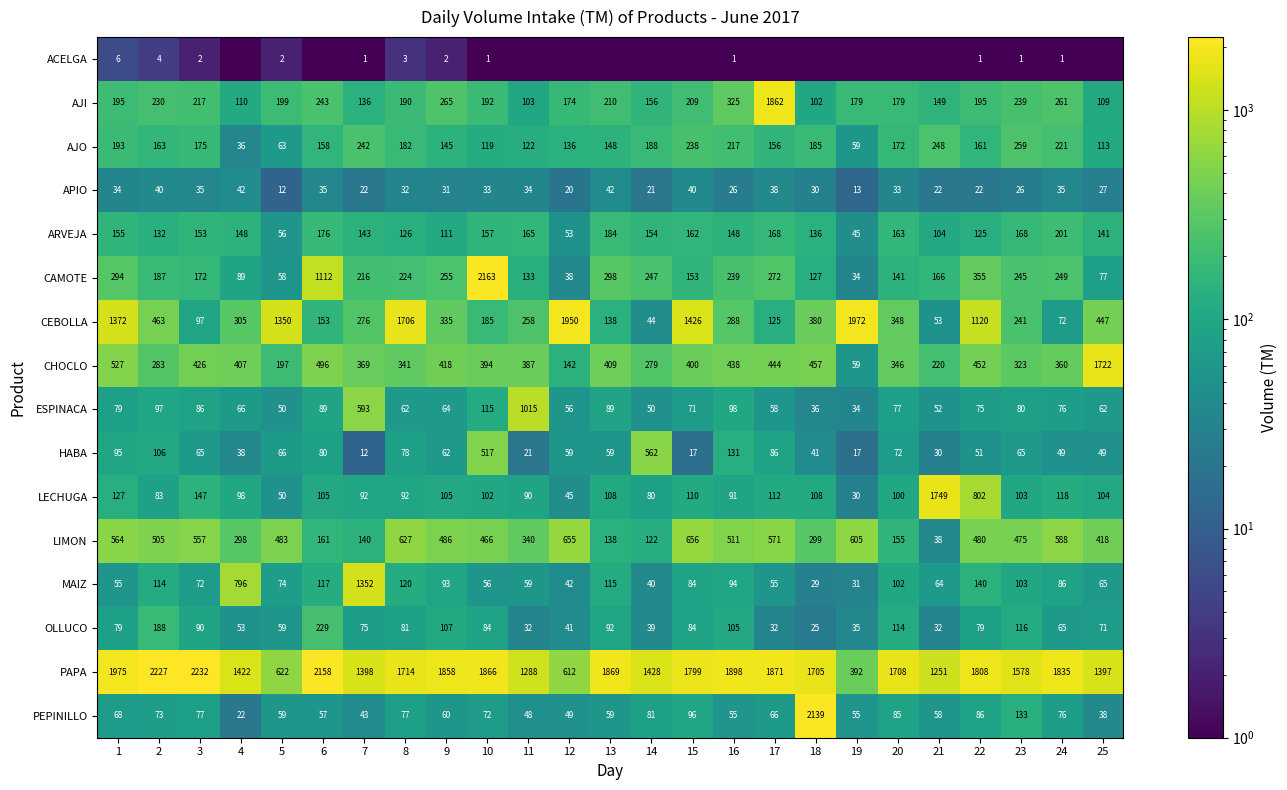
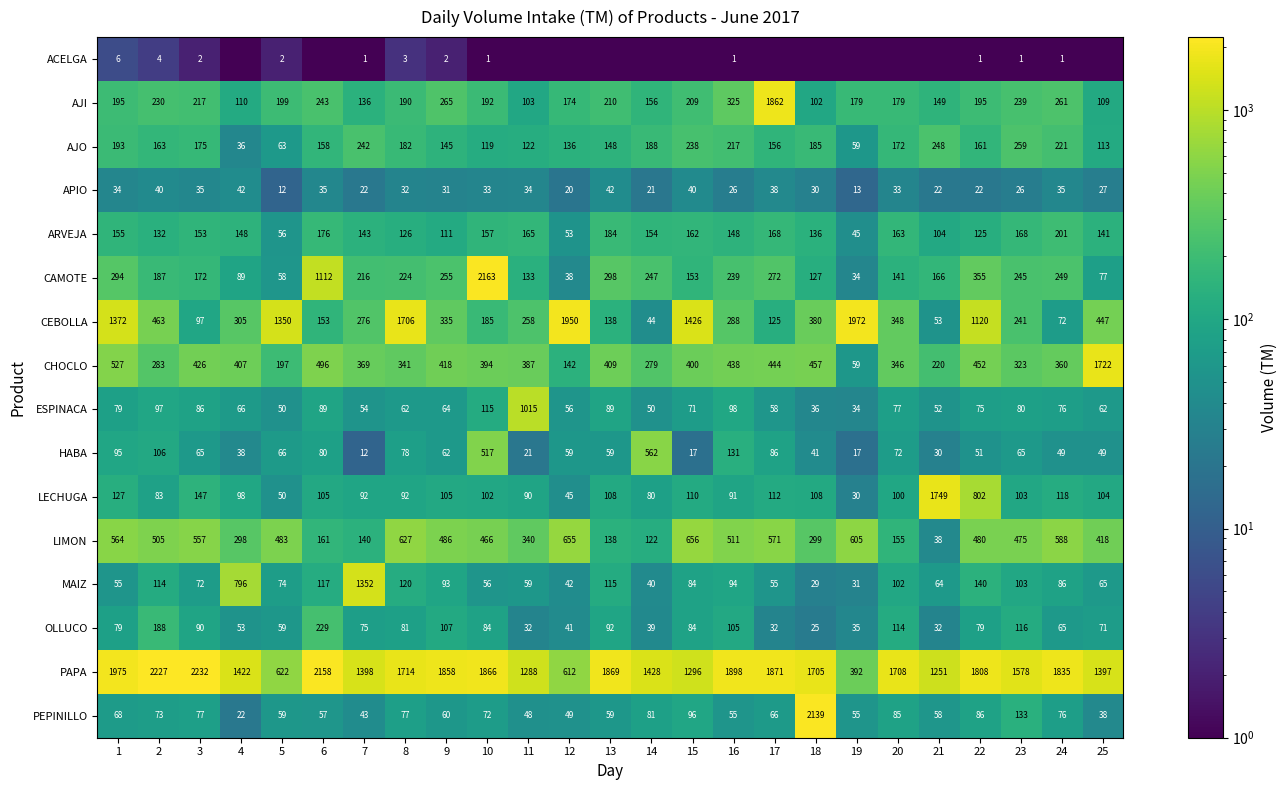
  {
    "ESPINACA": {
      "1": 79,
      "2": 97,
      "3": 86,
      "4": 66,
      "5": 50,
      "6": 89,
-     "7": 593,
+     "7": 54,
      "8": 62,
      "9": 64,
      "10": 115,
      "11": 1015,
      "12": 56,
      "13": 89,
      "14": 50,
      "15": 71,
      "16": 98,
      "17": 58,
      "18": 36,
      "19": 34,
      "20": 77,
      "21": 52,
      "22": 75,
      "23": 80,
      "24": 76,
      "25": 62
    },
    "PAPA": {
      "1": 1975,
      "2": 2227,
      "3": 2232,
      "4": 1422,
      "5": 622,
      "6": 2158,
      "7": 1398,
      "8": 1714,
      "9": 1858,
      "10": 1866,
      "11": 1288,
      "12": 612,
      "13": 1869,
      "14": 1428,
-     "15": 1799,
+     "15": 1296,
      "16": 1898,
      "17": 1871,
      "18": 1705,
      "19": 392,
      "20": 1708,
      "21": 1251,
      "22": 1808,
      "23": 1578,
      "24": 1835,
      "25": 1397
    }
  }
